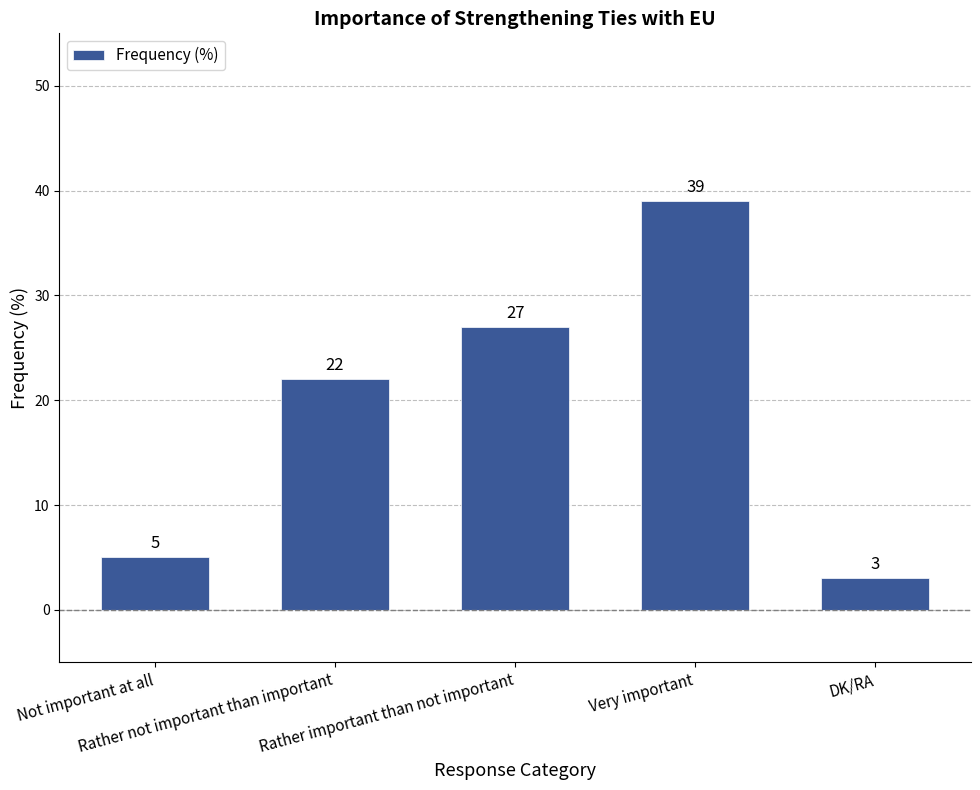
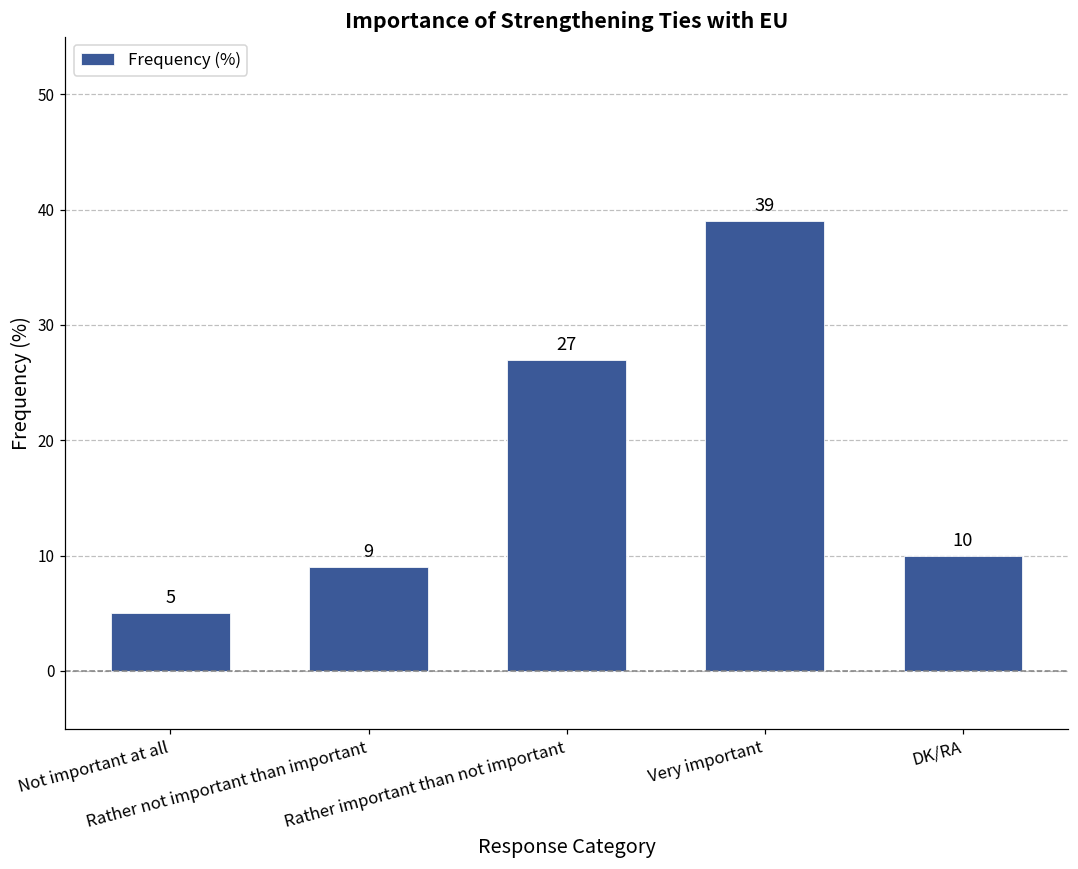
  {
    "Not important at all": 5,
-   "Rather not important than important": 22,
+   "Rather not important than important": 9,
    "Rather important than not important": 27,
    "Very important": 39,
-   "DK/RA": 3
+   "DK/RA": 10
  }
